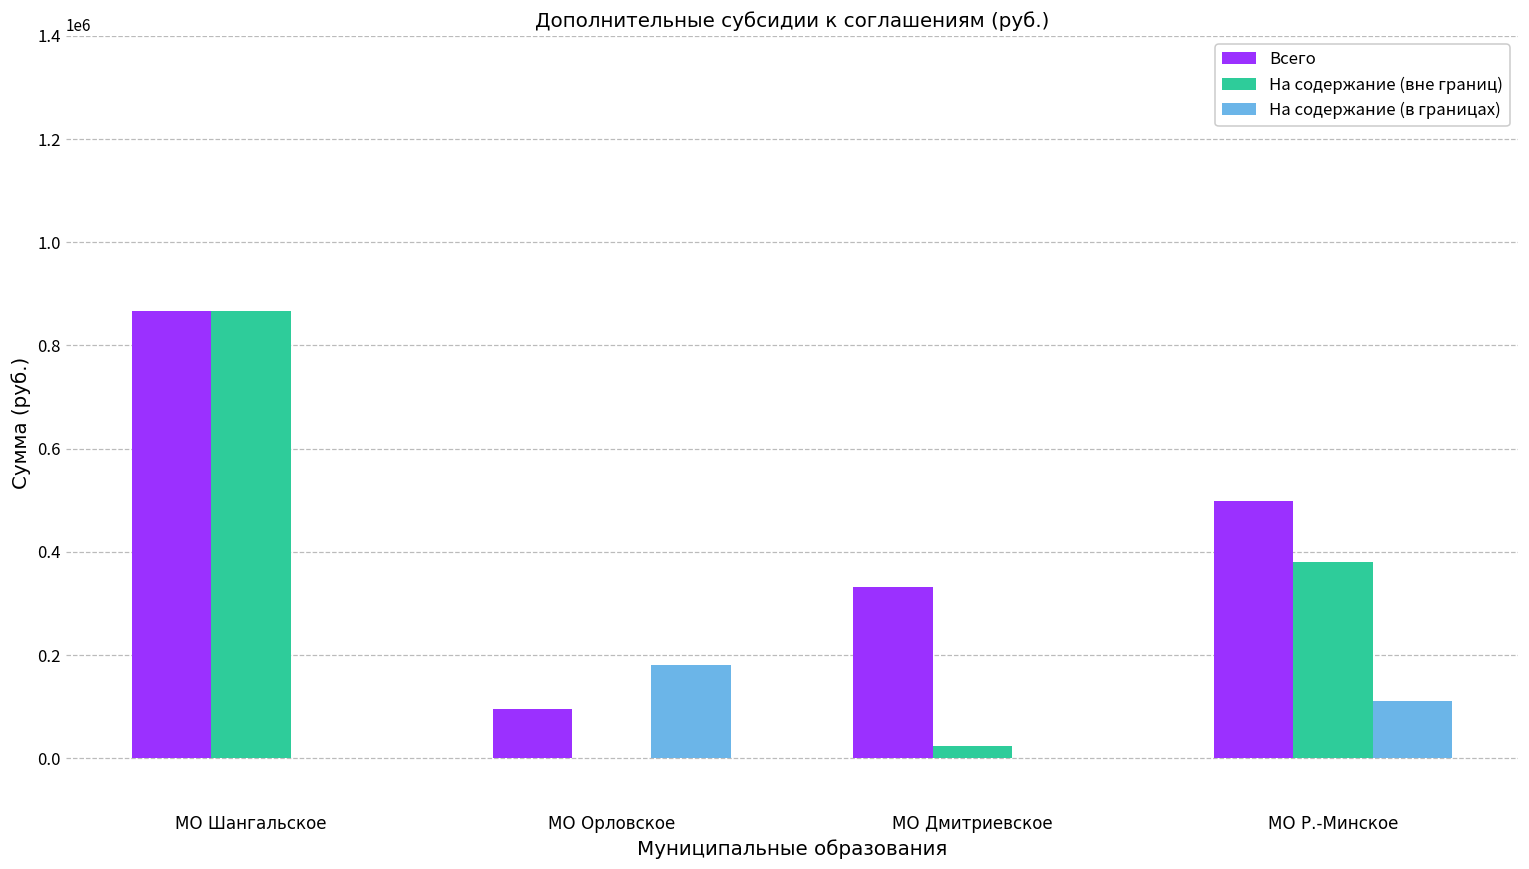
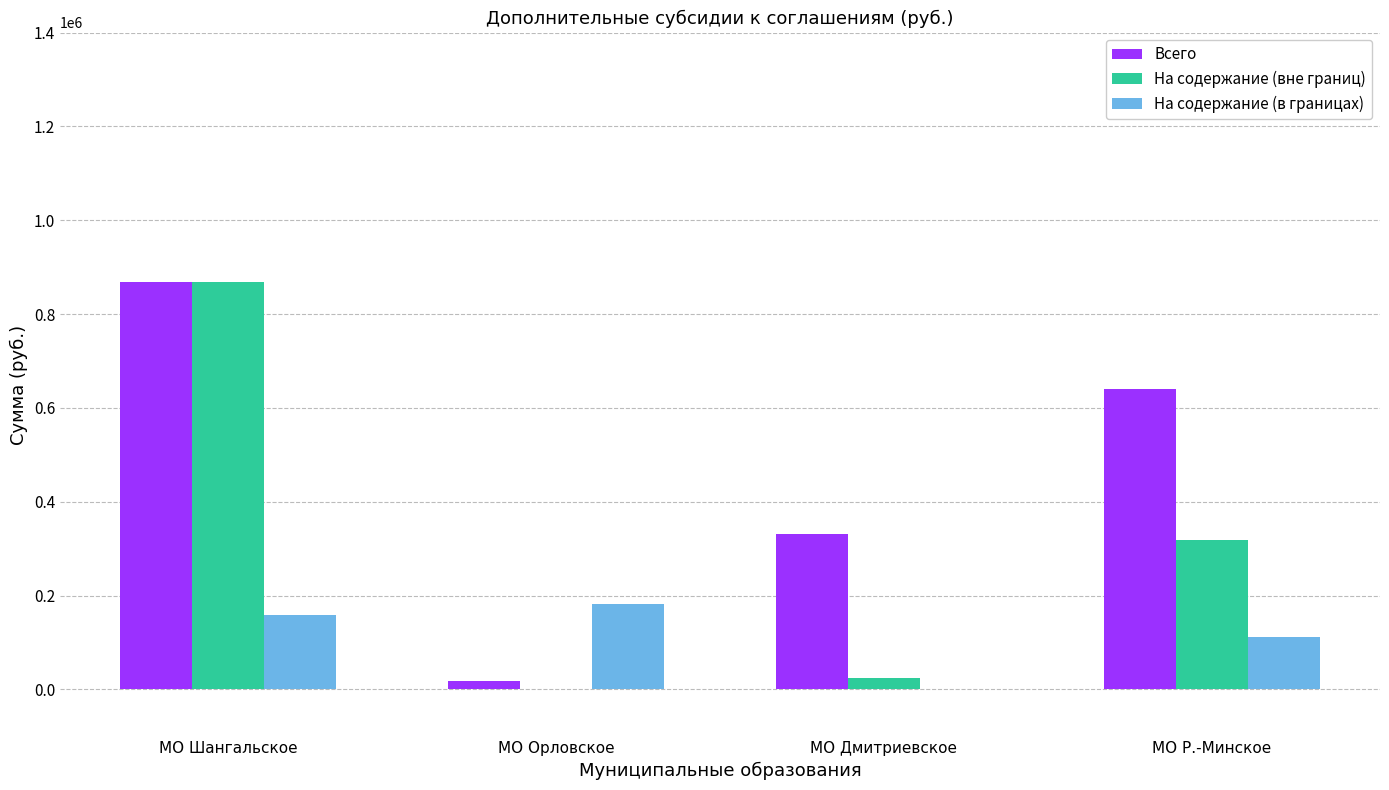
  {
    "Всего": {
      "МО Шангальское": 870000,
-     "МО Орловское": 100000,
+     "МО Орловское": 20000,
      "МО Дмитриевское": 330000,
-     "МО Р.-Минское": 500000
+     "МО Р.-Минское": 640000
    },
    "На содержание (вне границ)": {
      "МО Шангальское": 870000,
      "МО Орловское": 0,
      "МО Дмитриевское": 20000,
-     "МО Р.-Минское": 380000
+     "МО Р.-Минское": 320000
    },
    "На содержание (в границах)": {
-     "МО Шангальское": 0,
+     "МО Шангальское": 160000,
      "МО Орловское": 180000,
      "МО Дмитриевское": 0,
      "МО Р.-Минское": 110000
    }
  }
